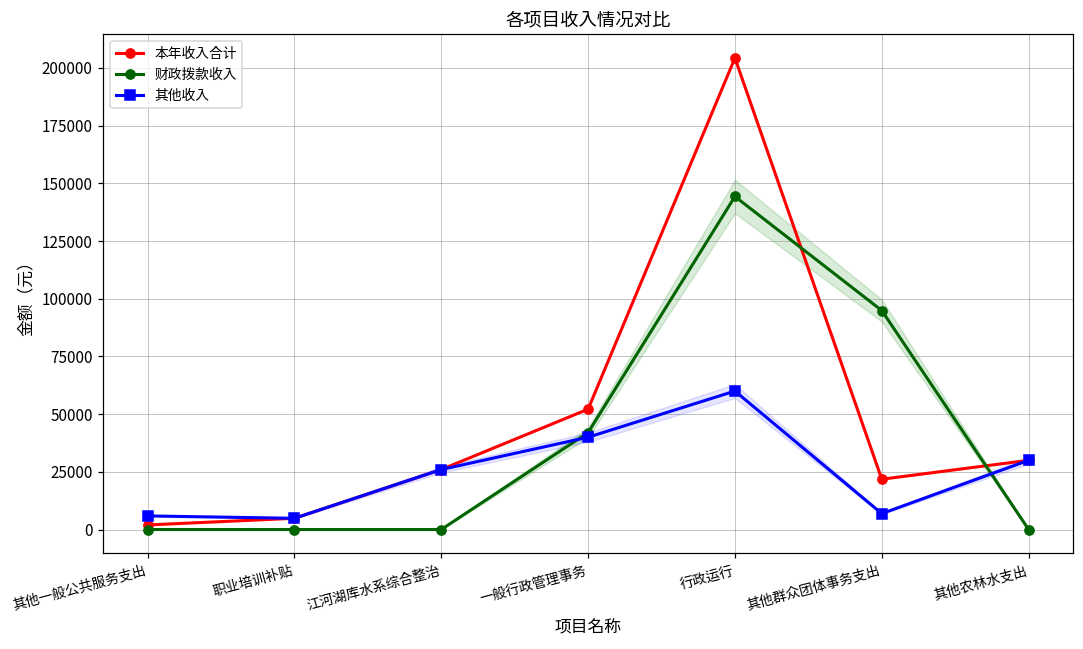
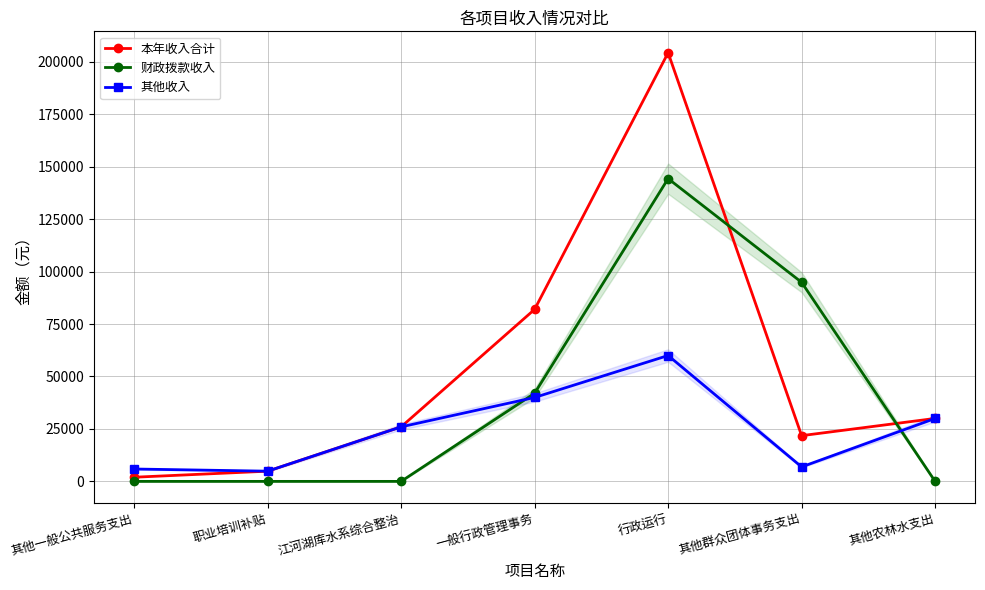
  {
    "本年收入合计": {
      "其他一般公共服务支出": 2000,
-     "一般行政管理事务": 52000,
+     "一般行政管理事务": 82000,
      "行政运行": 204000,
      "其他群众团体事务支出": 22000
    }
  }
